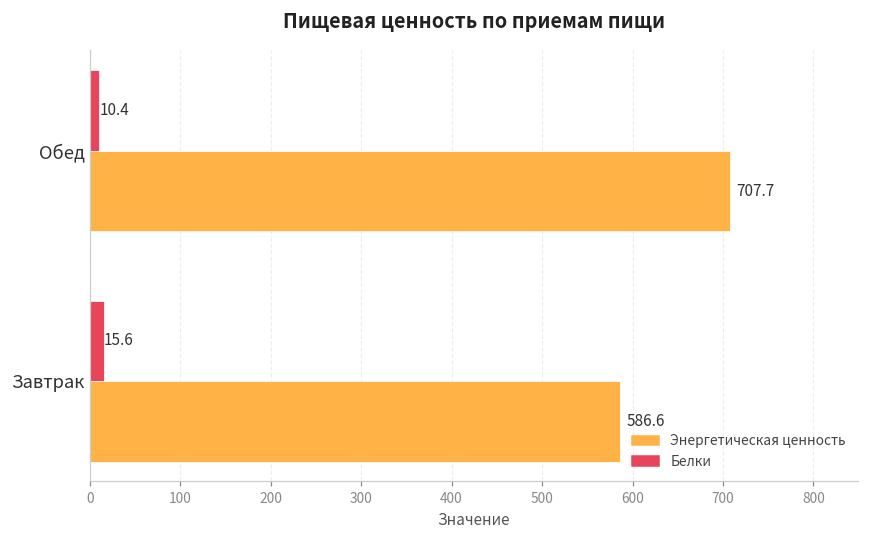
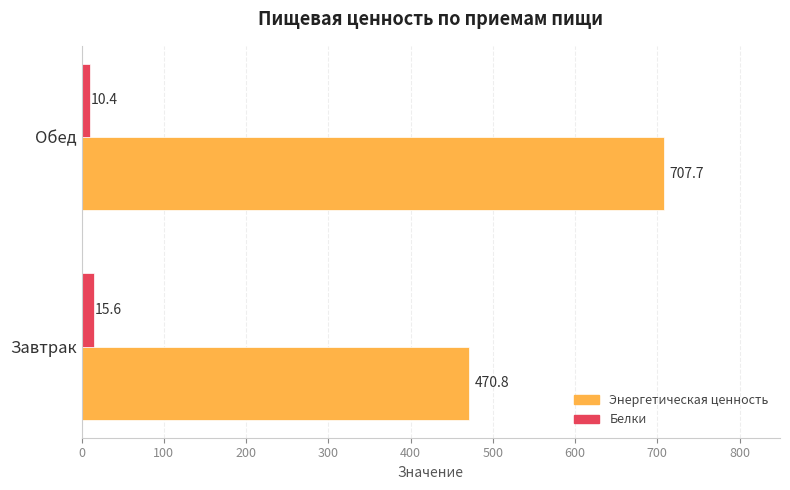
  {
    "Энергетическая ценность": {
      "Обед": 707.7,
-     "Завтрак": 586.6
+     "Завтрак": 470.8
    },
    "Белки": {
      "Обед": 10.4,
      "Завтрак": 15.6
    }
  }
